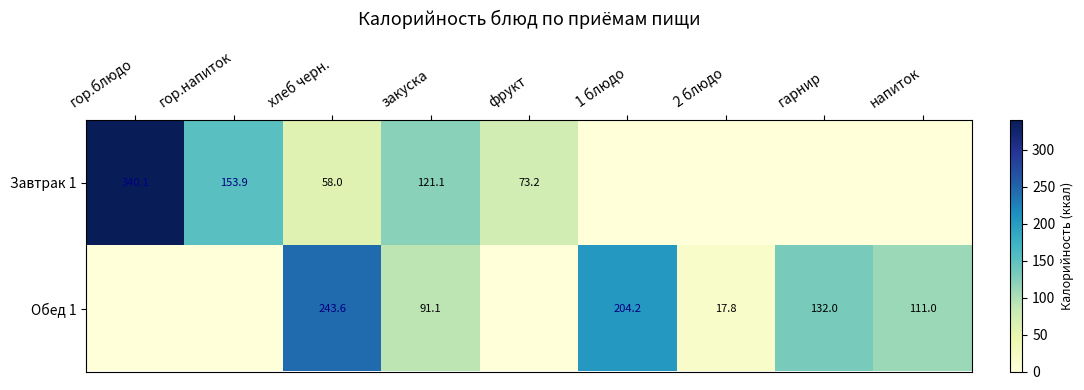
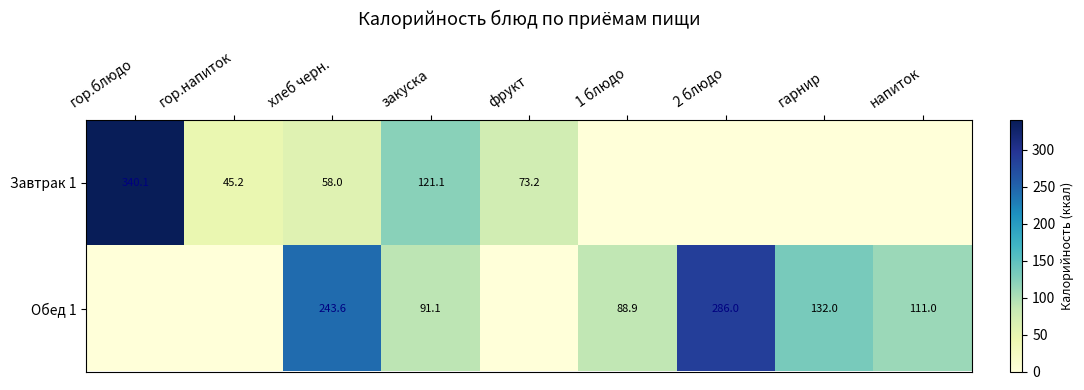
  {
    "Завтрак 1": {
-     "гор.напиток": 153.9,
+     "гор.напиток": 45.2,
      "хлеб черн.": 58.0,
      "закуска": 121.1,
      "фрукт": 73.2
    },
    "Обед 1": {
      "хлеб черн.": 243.6,
      "закуска": 91.1,
-     "1 блюдо": 204.2,
-     "2 блюдо": 17.8,
+     "1 блюдо": 88.9,
+     "2 блюдо": 286.0,
      "гарнир": 132.0,
      "напиток": 111.0
    }
  }
